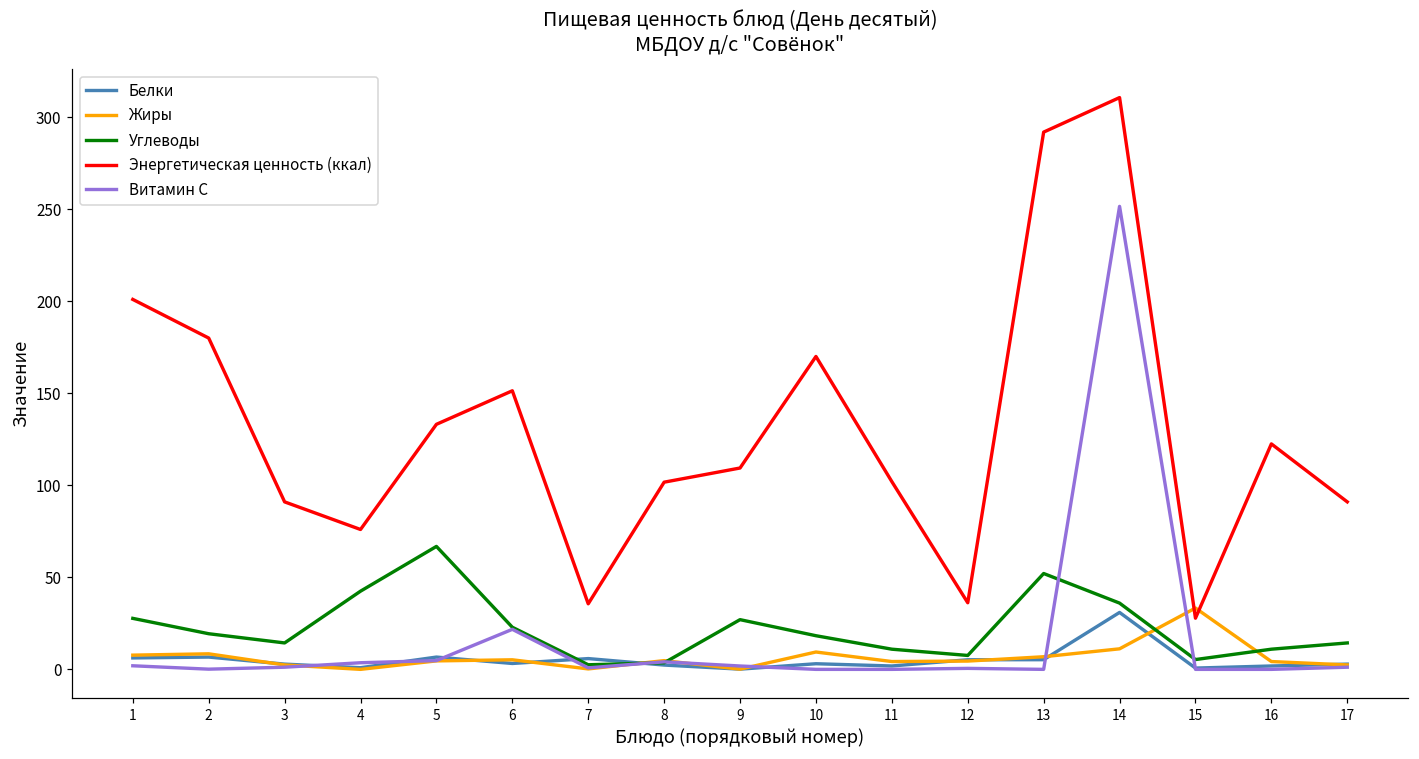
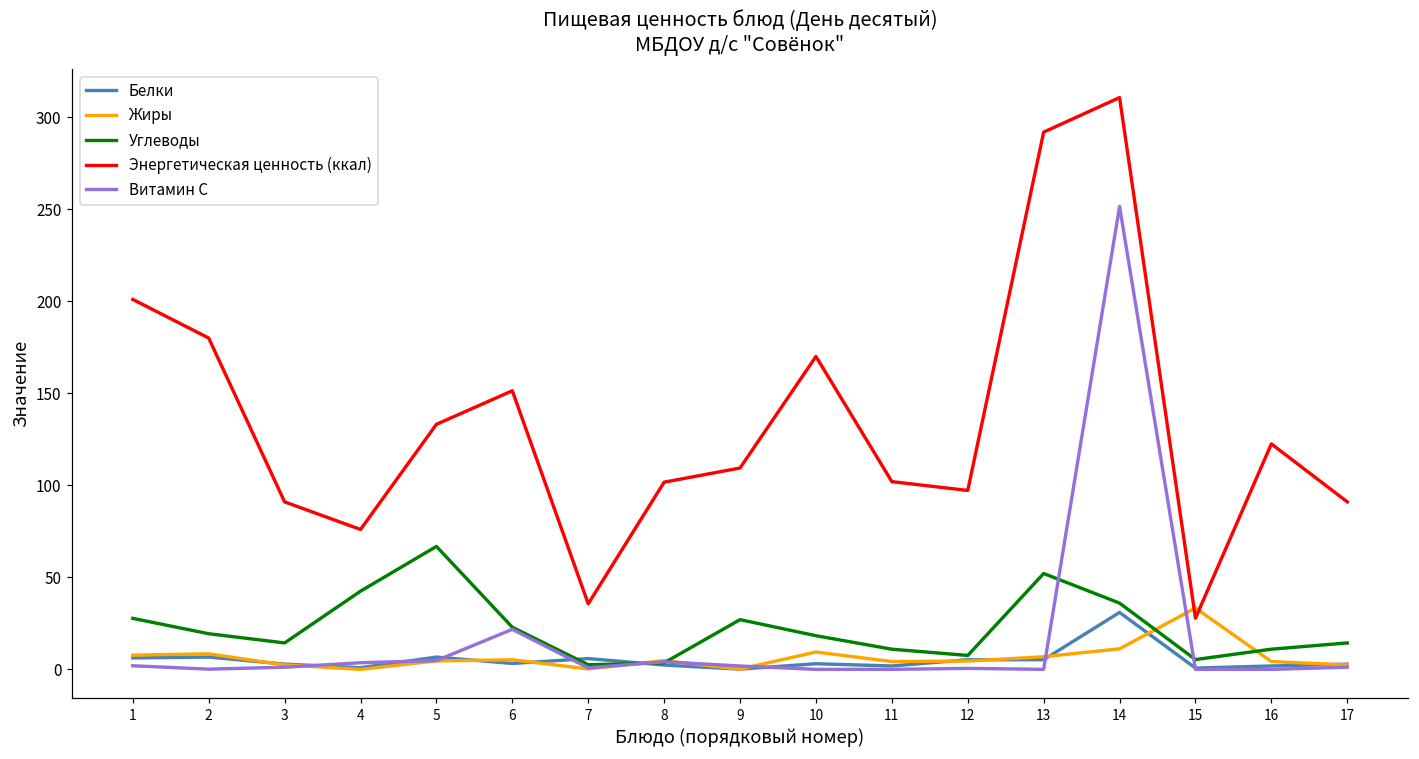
  {
    "Белки": {
      "2": 7,
      "5": 7,
      "6": 3,
      "7": 6,
      "10": 3,
      "11": 2,
      "13": 5,
      "14": 31,
      "16": 2
    },
    "Жиры": {
      "2": 8,
      "6": 5,
      "10": 9,
      "11": 4,
      "13": 7,
      "14": 11,
      "15": 33,
      "16": 4
    },
    "Углеводы": {
      "1": 28,
      "2": 19,
      "3": 14,
      "4": 42,
      "5": 67,
      "7": 3,
      "9": 27,
      "10": 18,
      "11": 11,
      "12": 8,
      "13": 52,
      "14": 36,
      "15": 5,
      "16": 11,
      "17": 14
    },
    "Энергетическая ценность (ккал)": {
      "1": 201,
      "2": 180,
      "3": 91,
      "4": 76,
      "5": 133,
      "6": 151,
      "7": 36,
      "8": 102,
      "9": 109,
      "10": 170,
      "11": 102,
-     "12": 36,
+     "12": 97,
      "13": 292,
      "14": 311,
      "15": 28,
      "16": 123,
      "17": 91
    },
    "Витамин С": {
      "1": 2,
      "2": 0,
      "4": 4,
      "9": 2,
      "10": 0,
      "11": 0,
      "12": 1,
      "13": 0,
      "14": 252,
      "16": 0
    }
  }
